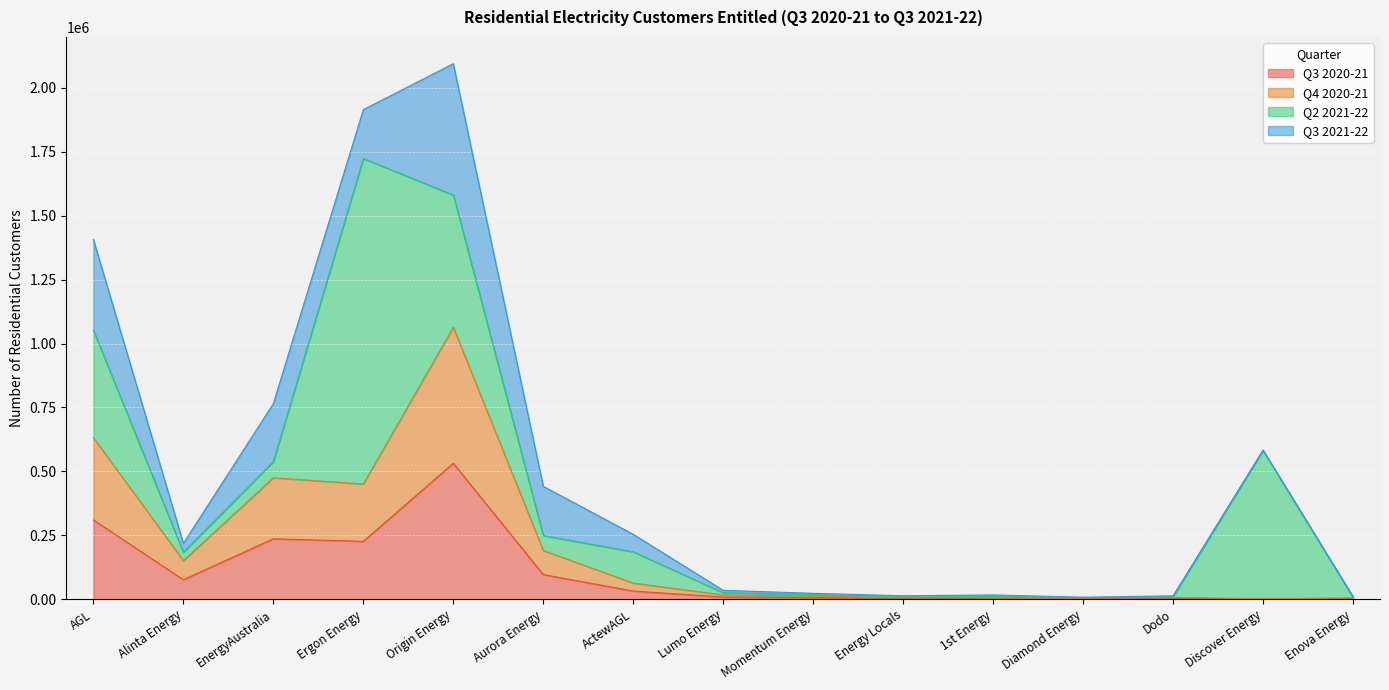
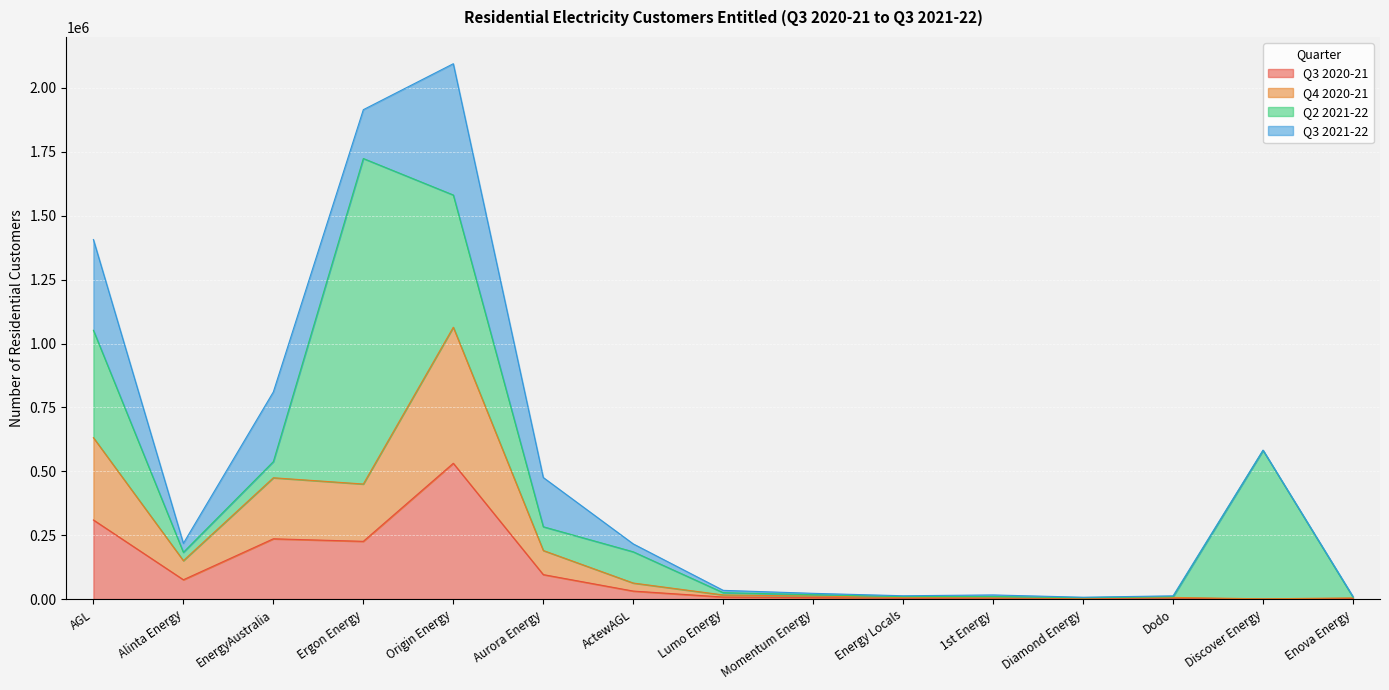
  {
    "Q2 2021-22": {
      "AGL": 420000,
      "Alinta Energy": 30000,
      "EnergyAustralia": 60000,
      "Ergon Energy": 1270000,
      "Origin Energy": 520000,
-     "Aurora Energy": 60000,
+     "Aurora Energy": 90000,
      "ActewAGL": 120000
    },
    "Q3 2021-22": {
      "AGL": 360000,
      "Alinta Energy": 40000,
-     "EnergyAustralia": 230000,
+     "EnergyAustralia": 270000,
      "Ergon Energy": 190000,
      "Origin Energy": 510000,
      "Aurora Energy": 190000,
-     "ActewAGL": 70000
+     "ActewAGL": 30000
    }
  }
